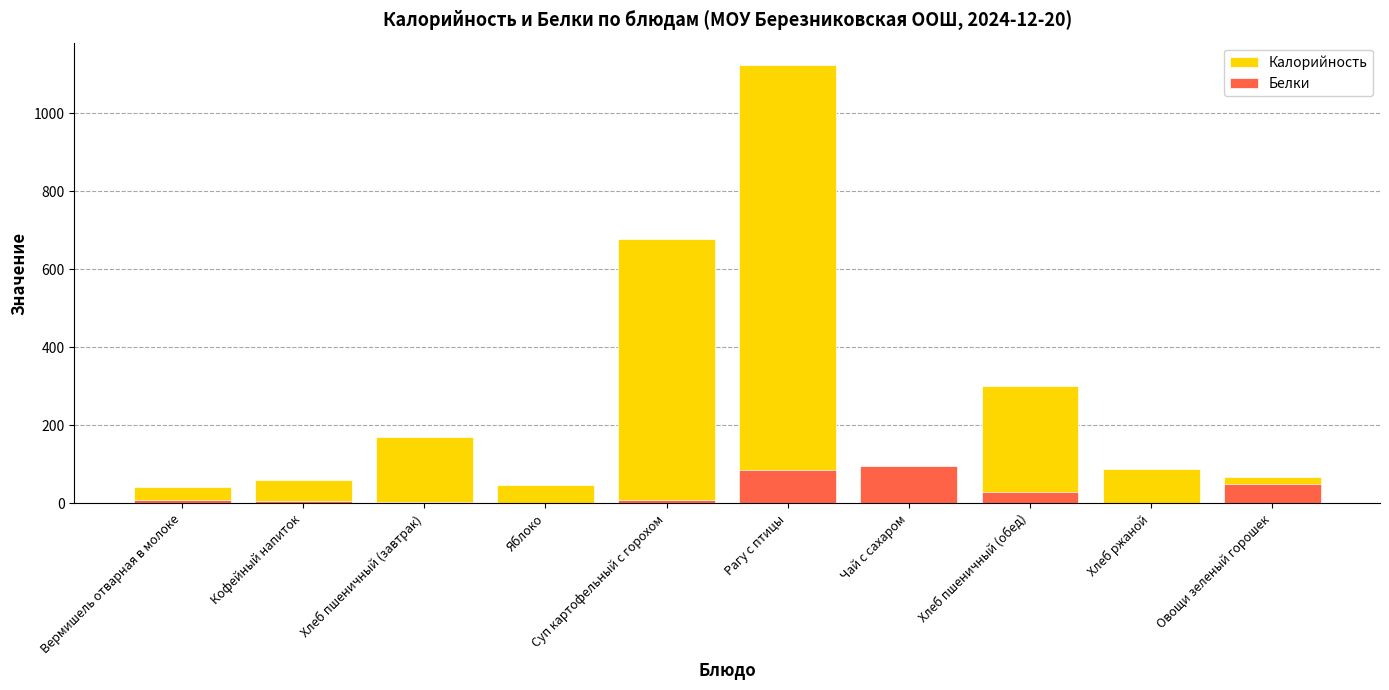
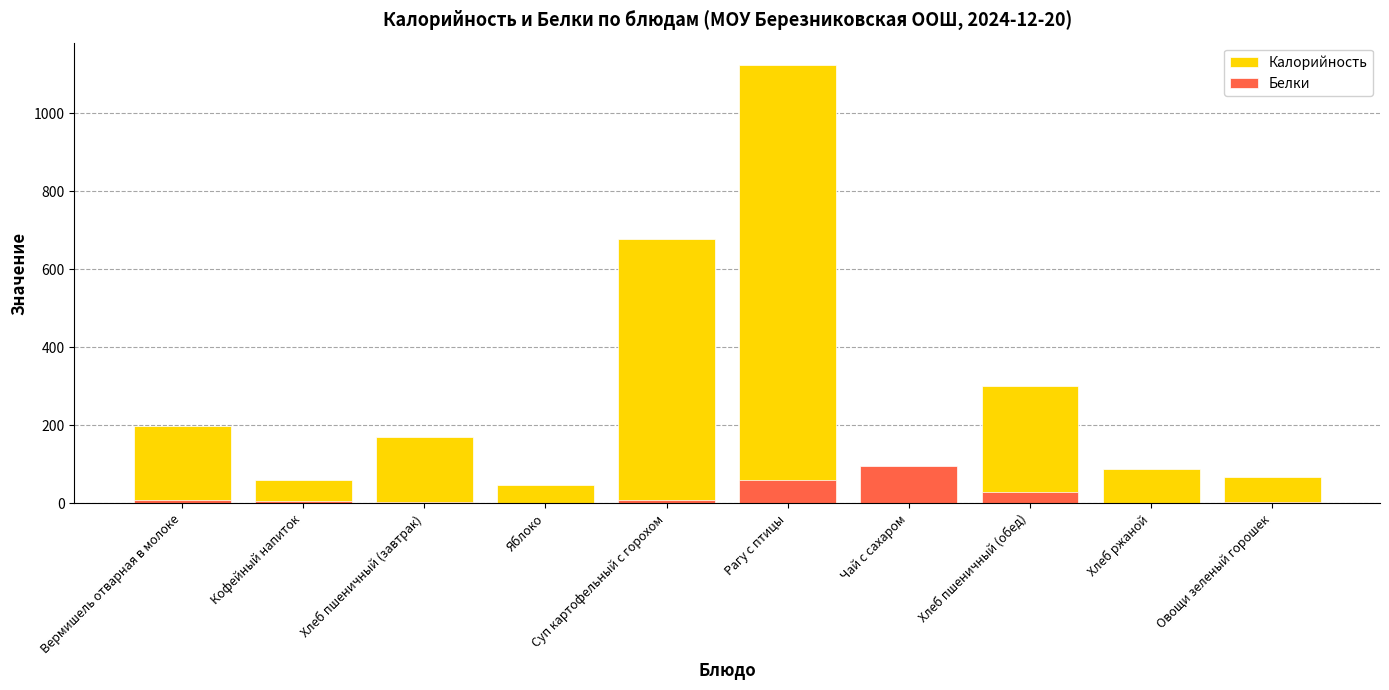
  {
    "Калорийность": {
-     "Вермишель отварная в молоке": 40,
+     "Вермишель отварная в молоке": 200,
      "Кофейный напиток": 60,
      "Хлеб пшеничный (завтрак)": 170,
      "Яблоко": 50,
      "Суп картофельный с горохом": 680,
      "Рагу с птицы": 1130,
      "Хлеб пшеничный (обед)": 300,
      "Хлеб ржаной": 90,
      "Овощи зеленый горошек": 70
    },
    "Белки": {
      "Яблоко": 0,
-     "Рагу с птицы": 90,
+     "Рагу с птицы": 60,
      "Чай с сахаром": 100,
-     "Овощи зеленый горошек": 50
+     "Овощи зеленый горошек": 0
    }
  }
